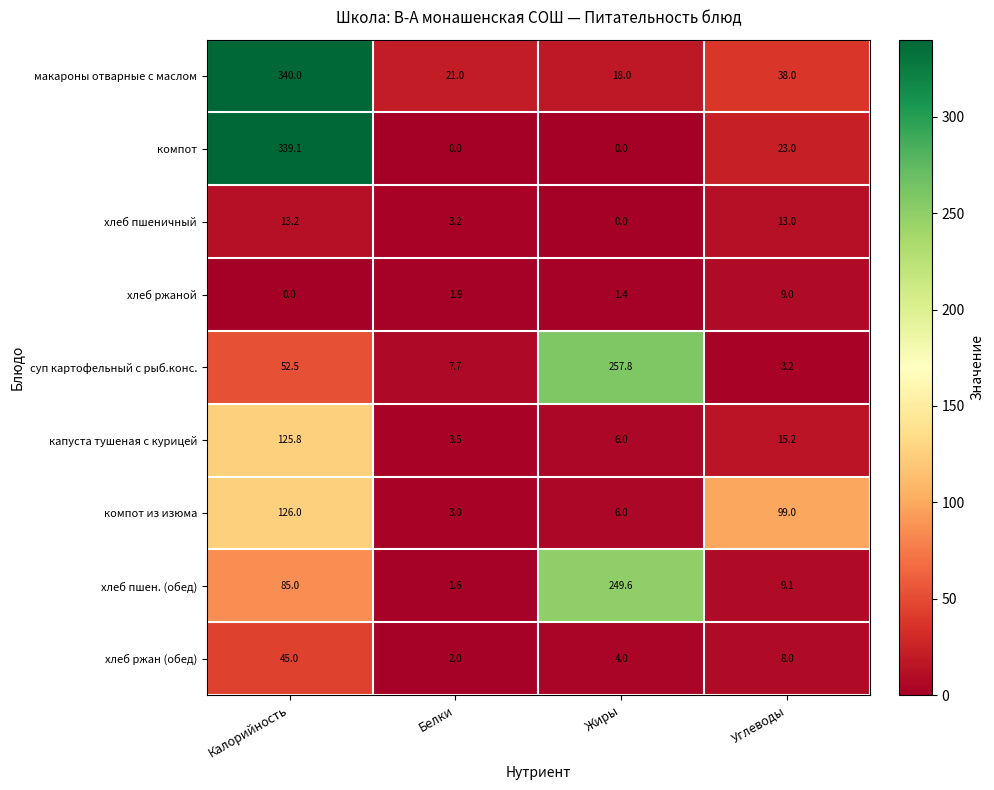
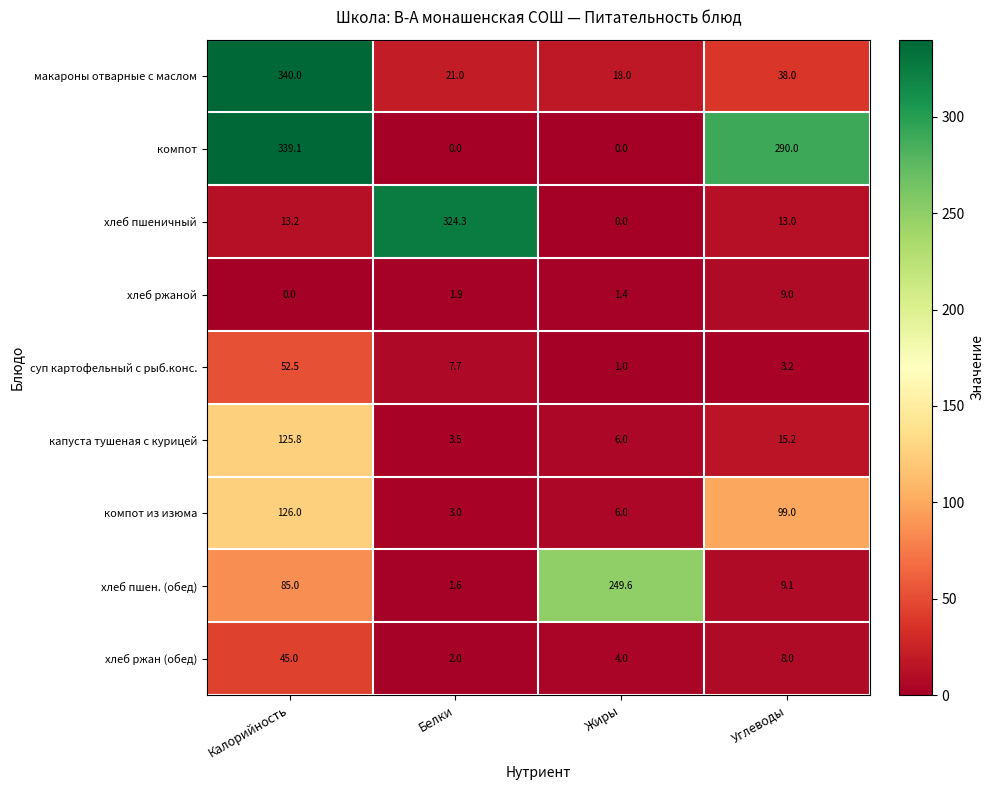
  {
    "макароны отварные с маслом": {
      "Калорийность": 340.0,
      "Белки": 21.0,
      "Жиры": 18.0,
      "Углеводы": 38.0
    },
    "компот": {
      "Калорийность": 339.1,
      "Белки": 0.0,
      "Жиры": 0.0,
-     "Углеводы": 23.0
+     "Углеводы": 290.0
    },
    "хлеб пшеничный": {
      "Калорийность": 13.2,
-     "Белки": 3.2,
+     "Белки": 324.3,
      "Жиры": 0.0,
      "Углеводы": 13.0
    },
    "хлеб ржаной": {
      "Калорийность": 0.0,
      "Белки": 1.9,
      "Жиры": 1.4,
      "Углеводы": 9.0
    },
    "суп картофельный с рыб.конс.": {
      "Калорийность": 52.5,
      "Белки": 7.7,
-     "Жиры": 257.8,
+     "Жиры": 1.0,
      "Углеводы": 3.2
    },
    "капуста тушеная с курицей": {
      "Калорийность": 125.8,
      "Белки": 3.5,
      "Жиры": 6.0,
      "Углеводы": 15.2
    },
    "компот из изюма": {
      "Калорийность": 126.0,
      "Белки": 3.0,
      "Жиры": 6.0,
      "Углеводы": 99.0
    },
    "хлеб пшен. (обед)": {
      "Калорийность": 85.0,
      "Белки": 1.6,
      "Жиры": 249.6,
      "Углеводы": 9.1
    },
    "хлеб ржан (обед)": {
      "Калорийность": 45.0,
      "Белки": 2.0,
      "Жиры": 4.0,
      "Углеводы": 8.0
    }
  }
